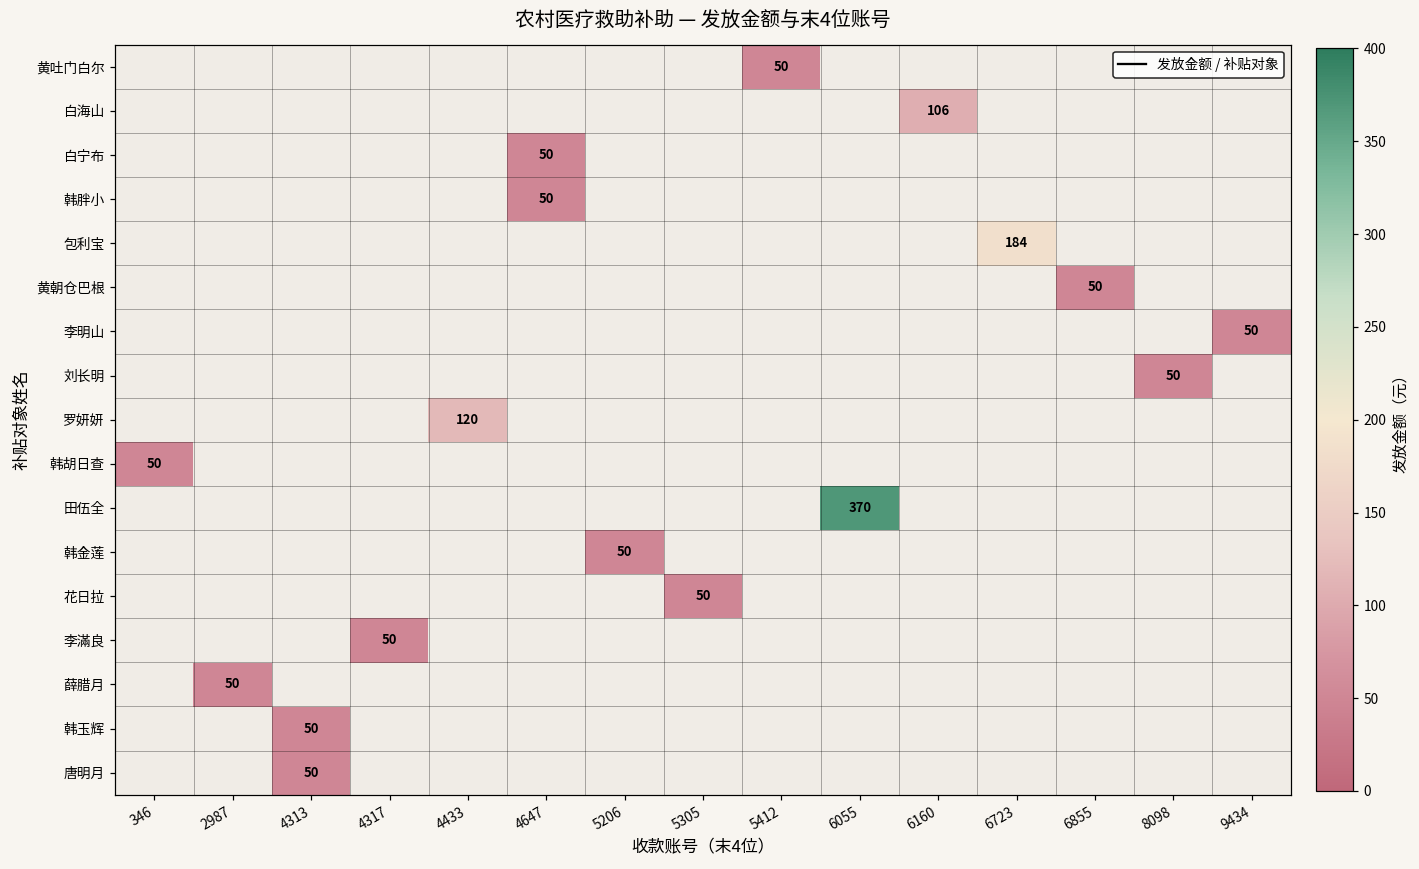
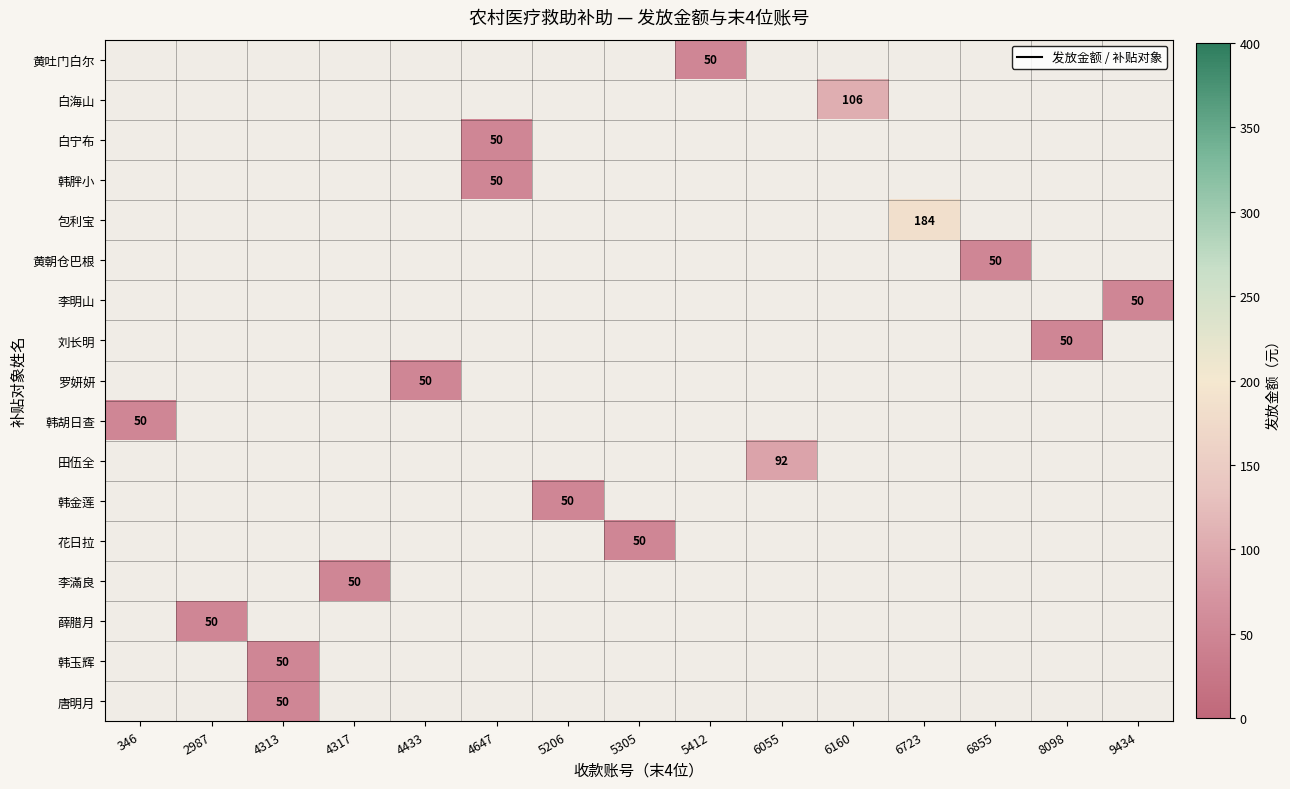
  {
    "黄吐门白尔": {
      "5412": 50
    },
    "白海山": {
      "6160": 106
    },
    "白宁布": {
      "4647": 50
    },
    "韩胖小": {
      "4647": 50
    },
    "包利宝": {
      "6723": 184
    },
    "黄朝仓巴根": {
      "6855": 50
    },
    "李明山": {
      "9434": 50
    },
    "刘长明": {
      "8098": 50
    },
    "罗妍妍": {
-     "4433": 120
+     "4433": 50
    },
    "韩胡日查": {
      "346": 50
    },
    "田伍全": {
-     "6055": 370
+     "6055": 92
    },
    "韩金莲": {
      "5206": 50
    },
    "花日拉": {
      "5305": 50
    },
    "李滿良": {
      "4317": 50
    },
    "薛腊月": {
      "2987": 50
    },
    "韩玉辉": {
      "4313": 50
    },
    "唐明月": {
      "4313": 50
    }
  }
